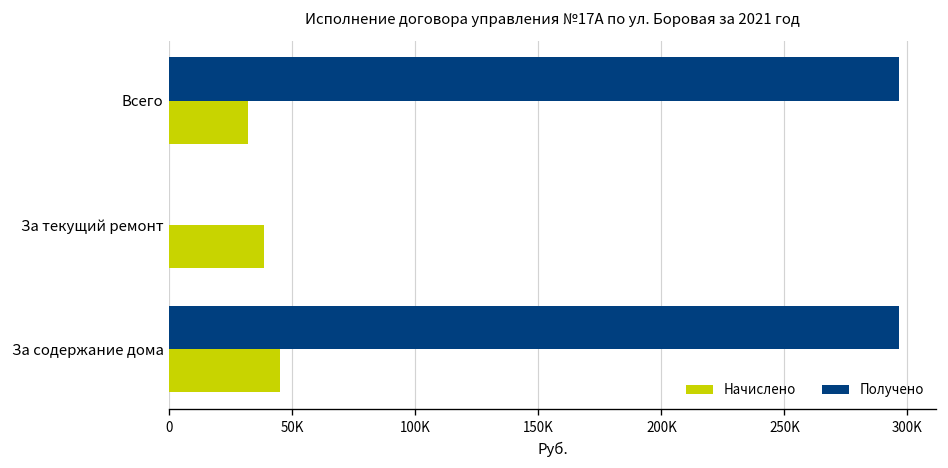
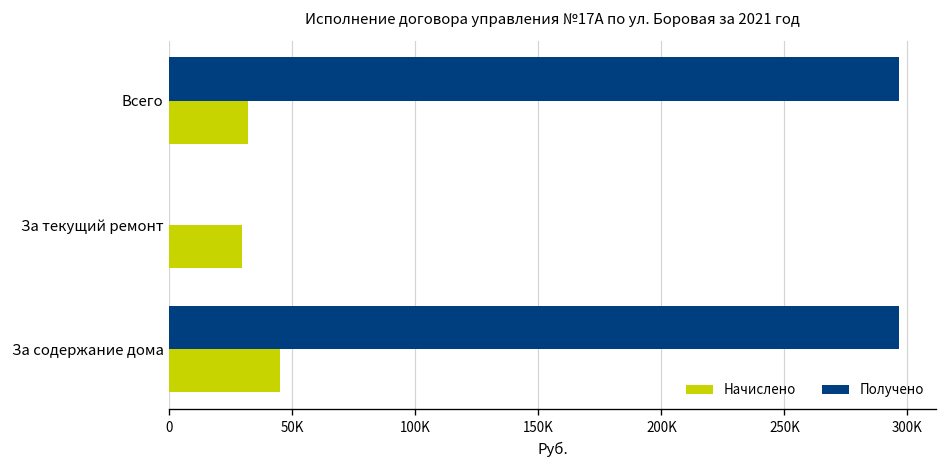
  {
    "Начислено": {
      "Всего": 32000,
-     "За текущий ремонт": 38000,
+     "За текущий ремонт": 29000,
      "За содержание дома": 45000
    },
    "Получено": {
      "Всего": 297000,
      "За текущий ремонт": 0,
      "За содержание дома": 297000
    }
  }
